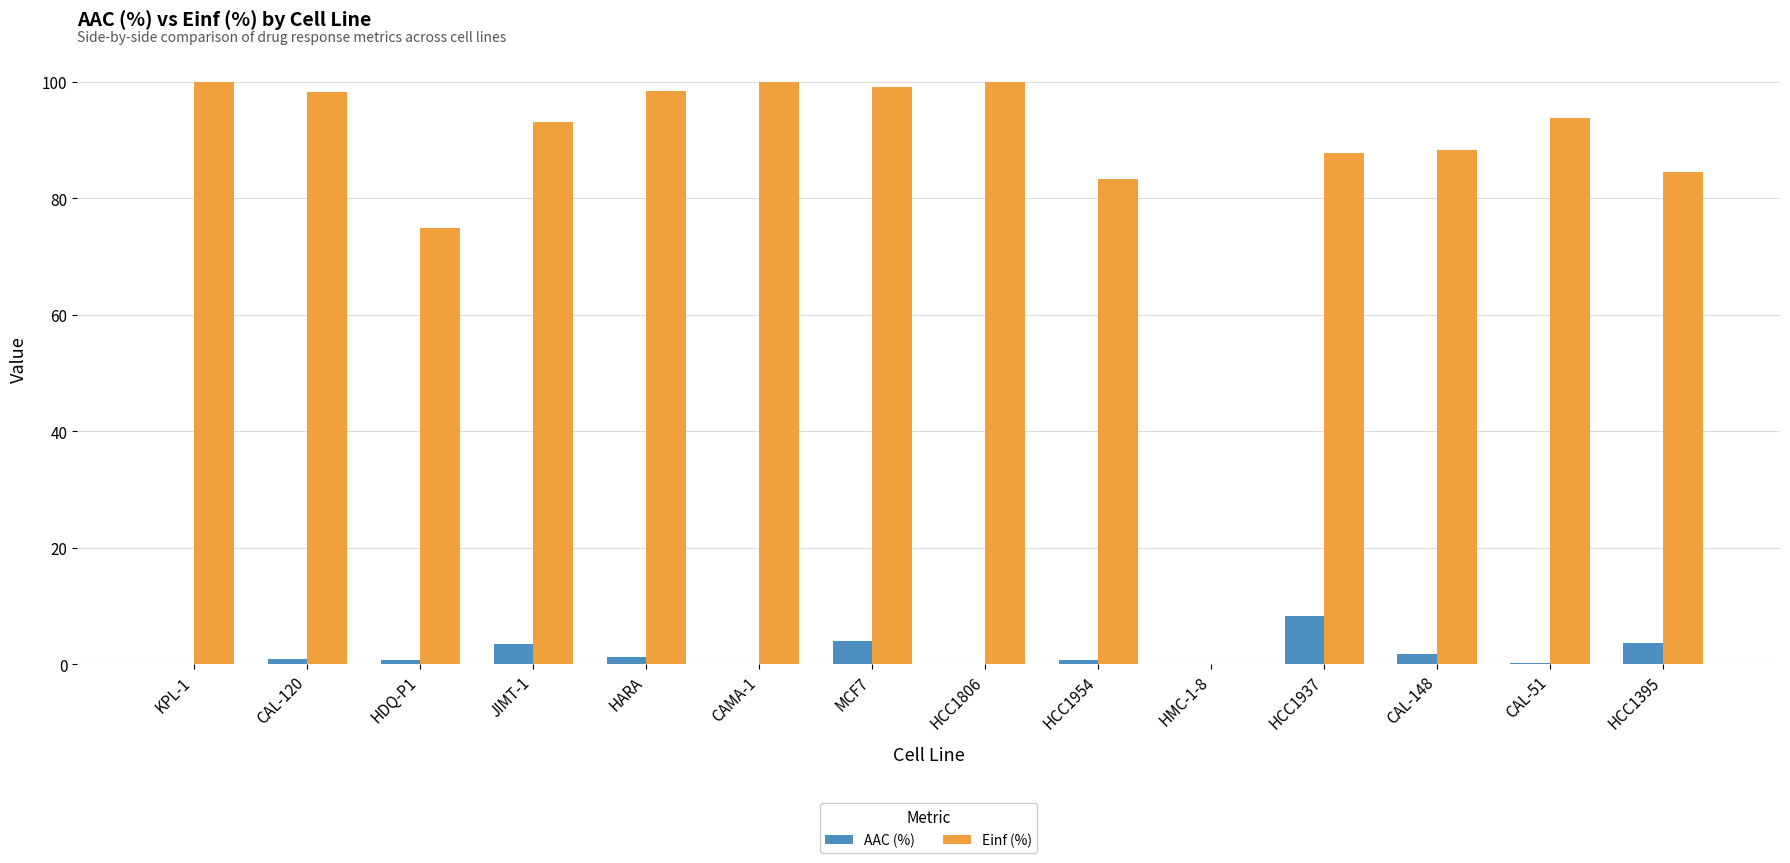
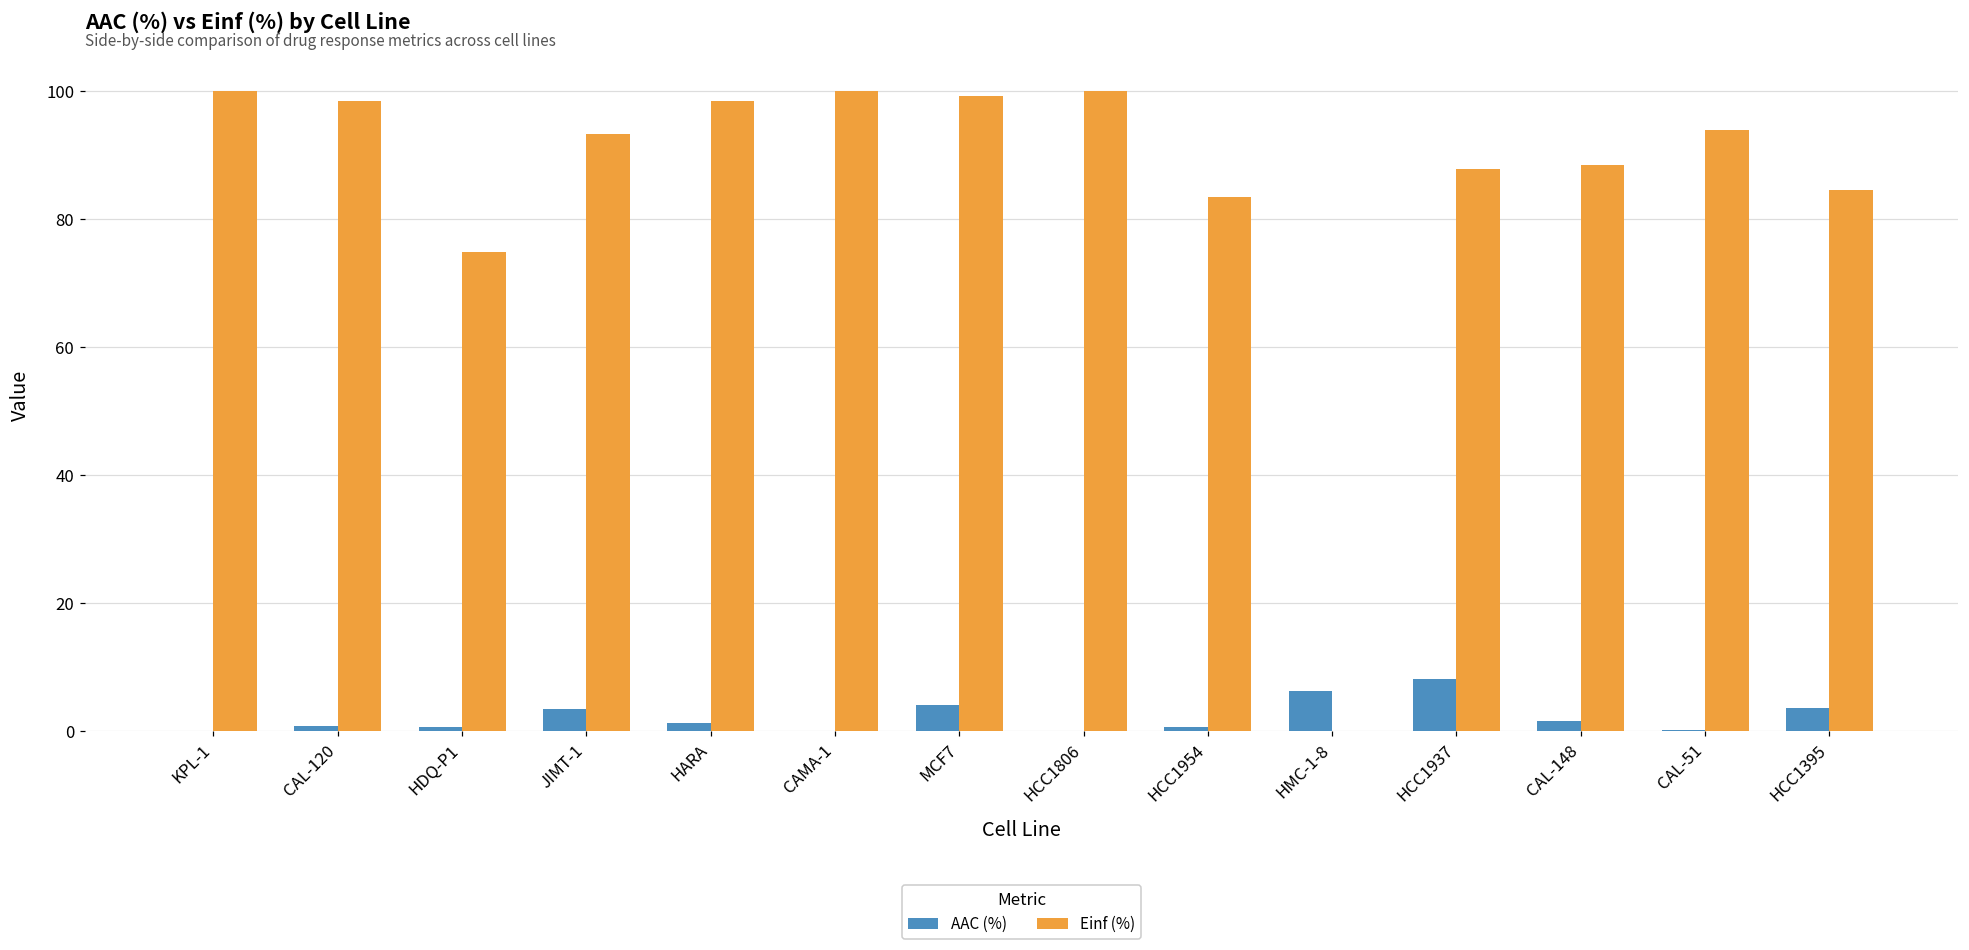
  {
    "AAC (%)": {
      "KPL-1": 0,
      "CAL-120": 1,
      "HDQ-P1": 1,
      "JIMT-1": 4,
      "HARA": 1,
      "CAMA-1": 0,
      "MCF7": 4,
      "HCC1806": 0,
      "HCC1954": 1,
-     "HMC-1-8": 0,
+     "HMC-1-8": 6,
      "HCC1937": 8,
      "CAL-148": 2,
      "HCC1395": 4
    },
    "Einf (%)": {
      "KPL-1": 100,
      "CAL-120": 98,
      "HDQ-P1": 75,
      "JIMT-1": 93,
      "HARA": 98,
      "CAMA-1": 100,
      "MCF7": 99,
      "HCC1806": 100,
      "HCC1954": 83,
      "HCC1937": 88,
      "CAL-148": 88,
      "CAL-51": 94,
      "HCC1395": 85
    }
  }
